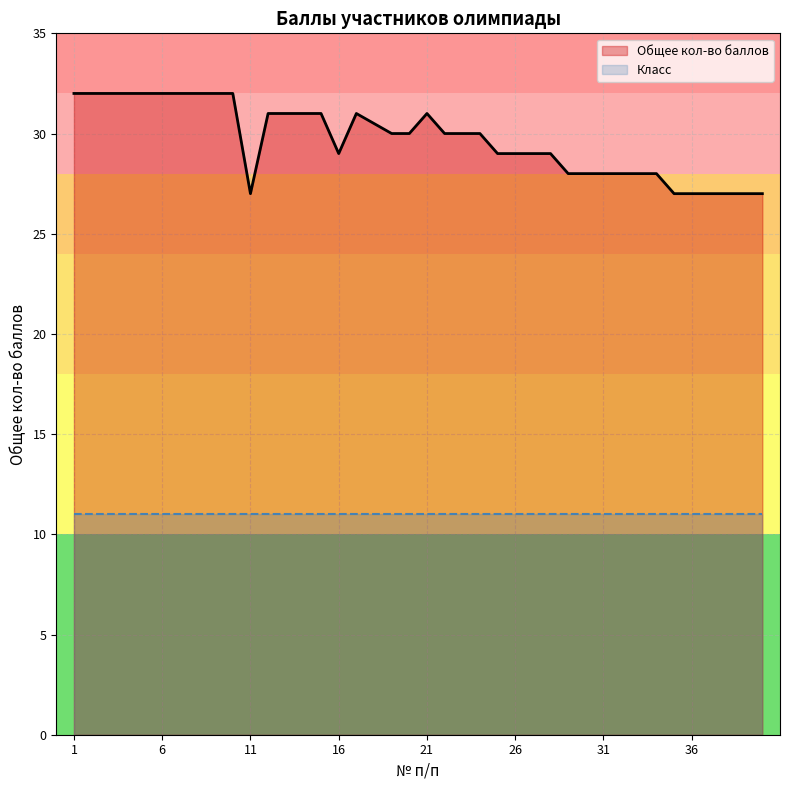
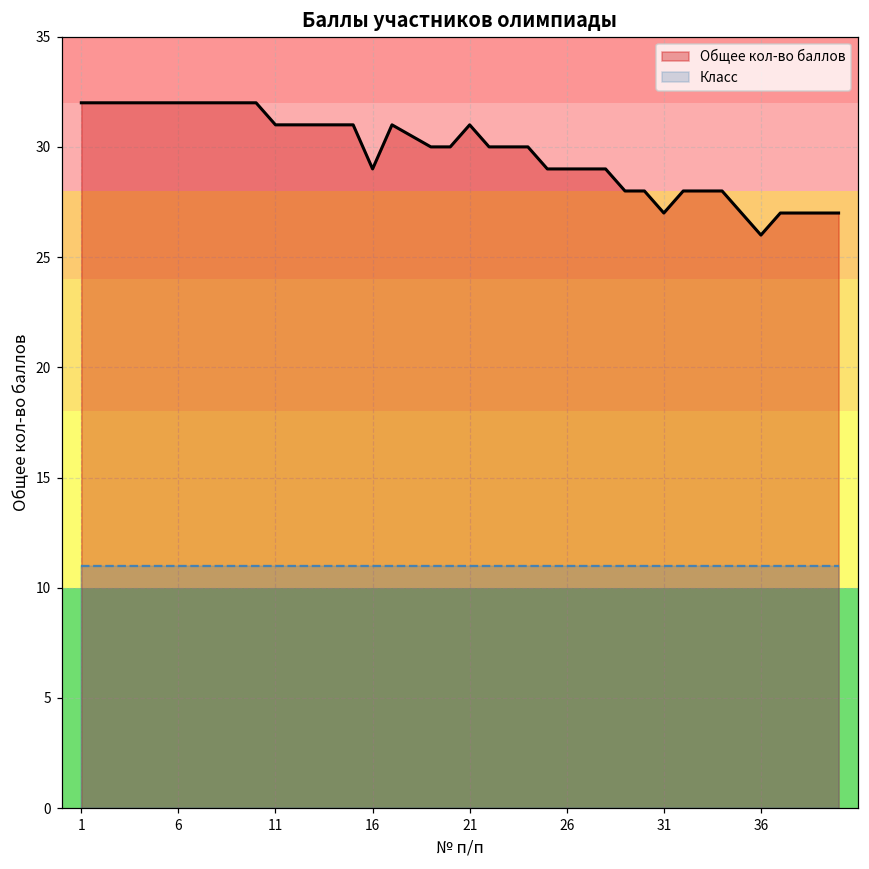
  {
    "Общее кол-во баллов": {
      "1": 32,
      "6": 32,
-     "11": 27,
+     "11": 31,
      "16": 29,
      "21": 31,
      "26": 29,
-     "31": 28,
-     "36": 27
+     "31": 27,
+     "36": 26
    },
    "Класс": {
      "1": 11,
      "6": 11,
      "11": 11,
      "16": 11,
      "21": 11,
      "26": 11,
      "31": 11,
      "36": 11
    }
  }
